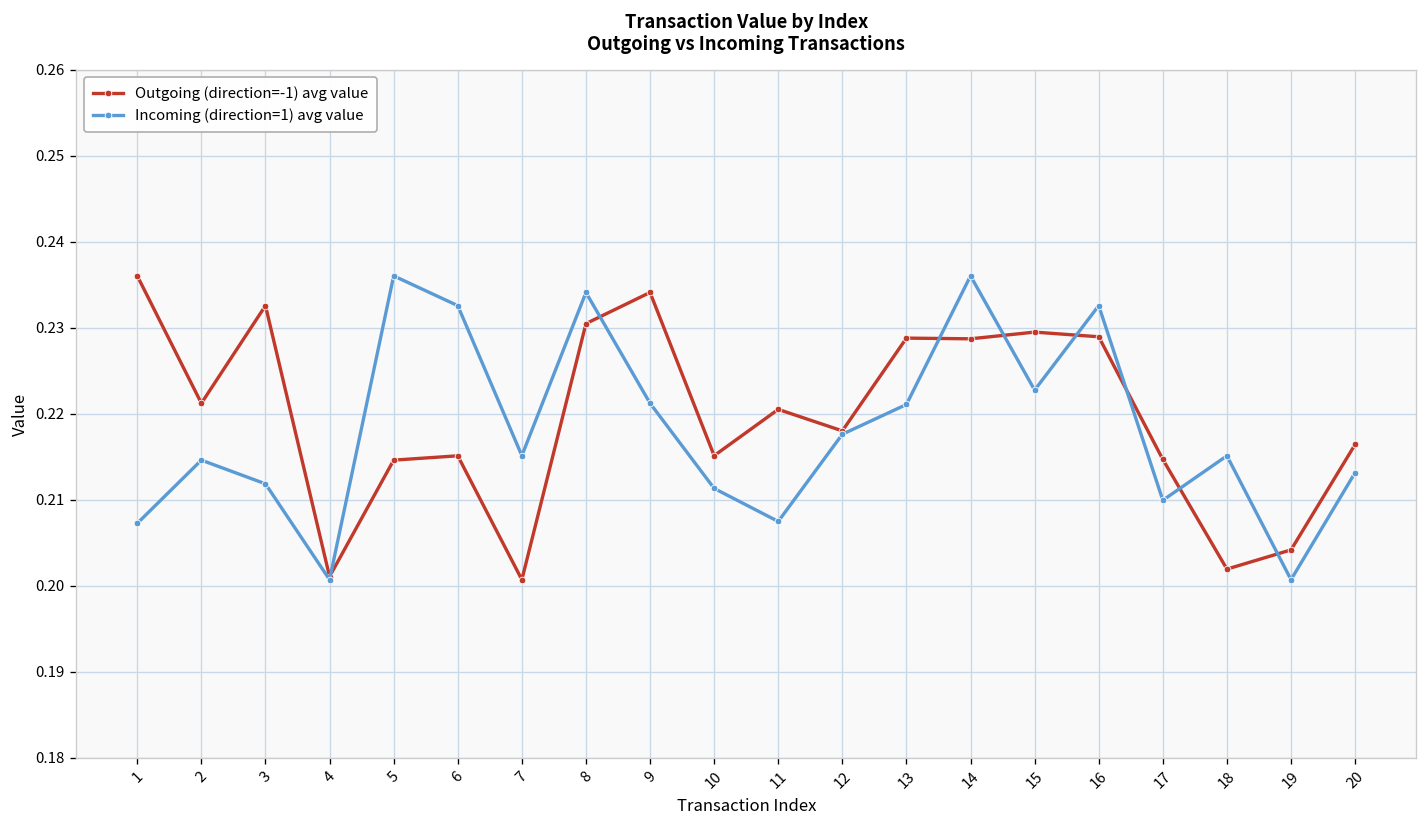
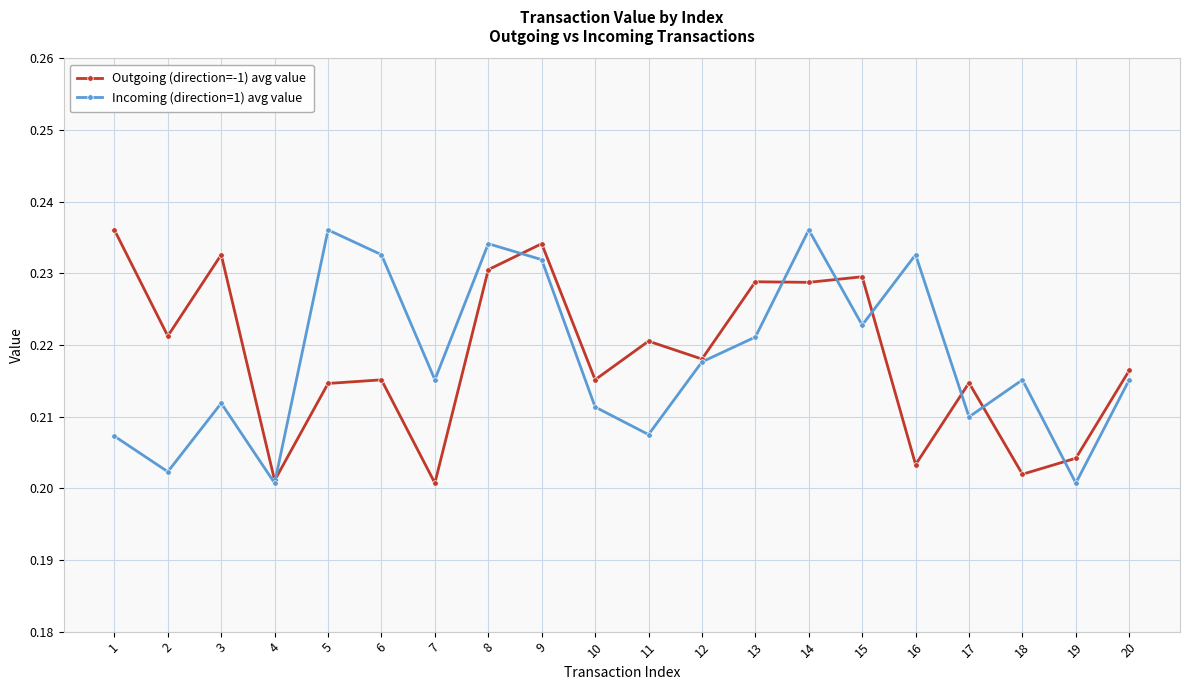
  {
    "Outgoing (direction=-1) avg value": {
      "1": 0.236,
      "2": 0.221,
      "3": 0.233,
      "4": 0.201,
      "5": 0.215,
      "6": 0.215,
      "7": 0.201,
      "8": 0.231,
      "9": 0.234,
      "10": 0.215,
      "11": 0.221,
      "12": 0.218,
      "13": 0.229,
      "14": 0.229,
      "15": 0.230,
-     "16": 0.229,
+     "16": 0.203,
      "17": 0.215,
      "18": 0.202,
      "19": 0.204,
      "20": 0.216
    },
    "Incoming (direction=1) avg value": {
      "1": 0.207,
-     "2": 0.215,
+     "2": 0.202,
      "3": 0.212,
      "4": 0.201,
      "5": 0.236,
      "6": 0.233,
      "7": 0.215,
      "8": 0.234,
-     "9": 0.221,
+     "9": 0.232,
      "10": 0.211,
      "11": 0.207,
      "12": 0.218,
      "13": 0.221,
      "14": 0.236,
      "15": 0.223,
      "16": 0.233,
      "17": 0.210,
      "18": 0.215,
      "19": 0.201,
-     "20": 0.213
+     "20": 0.215
    }
  }
